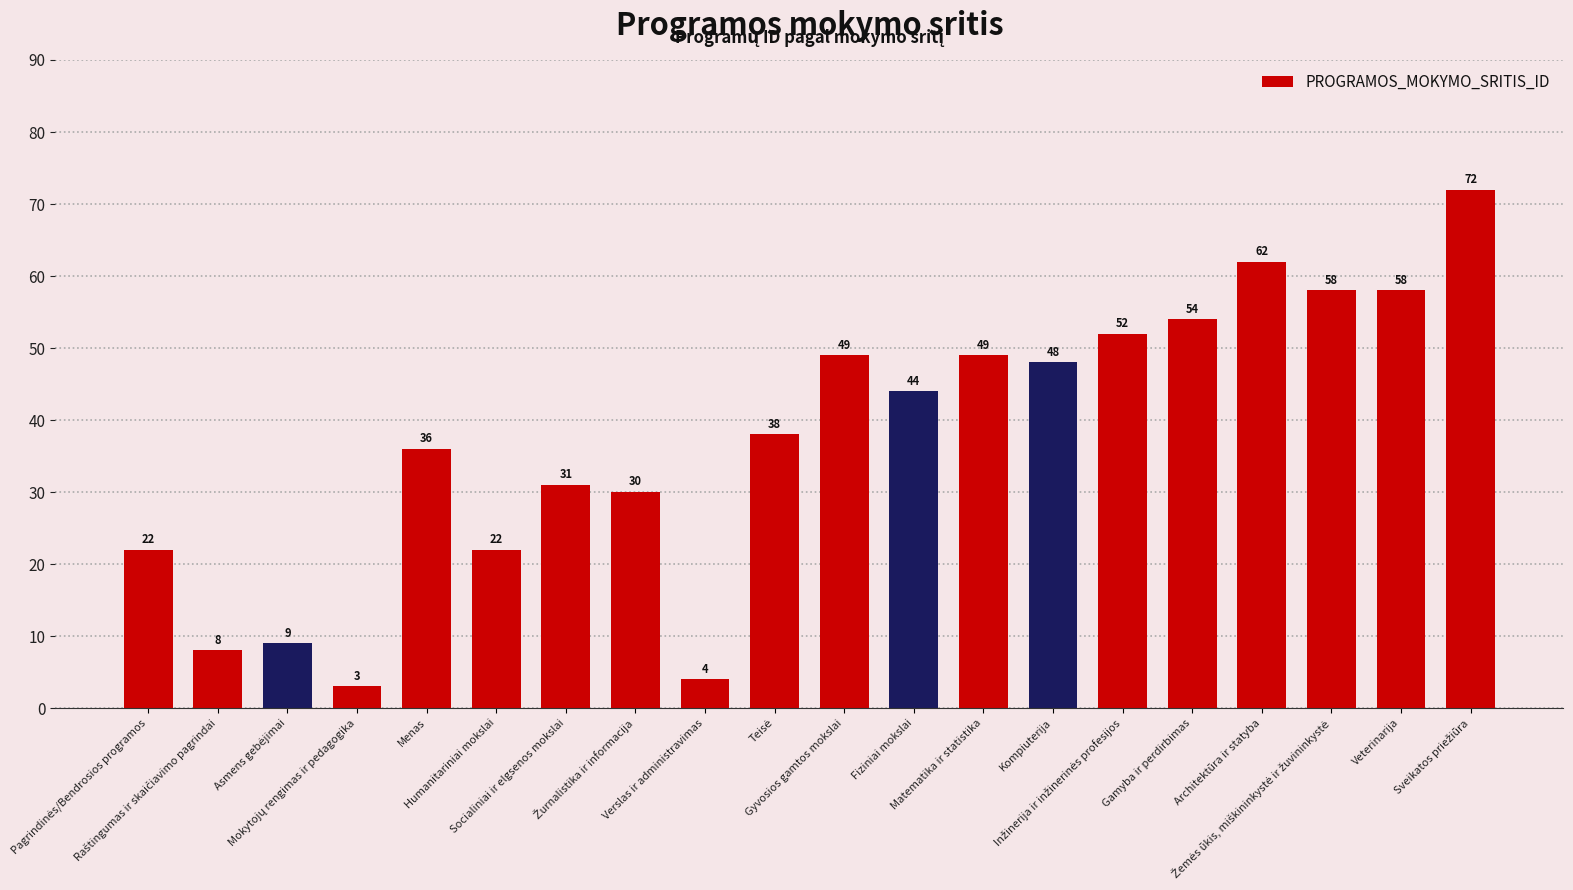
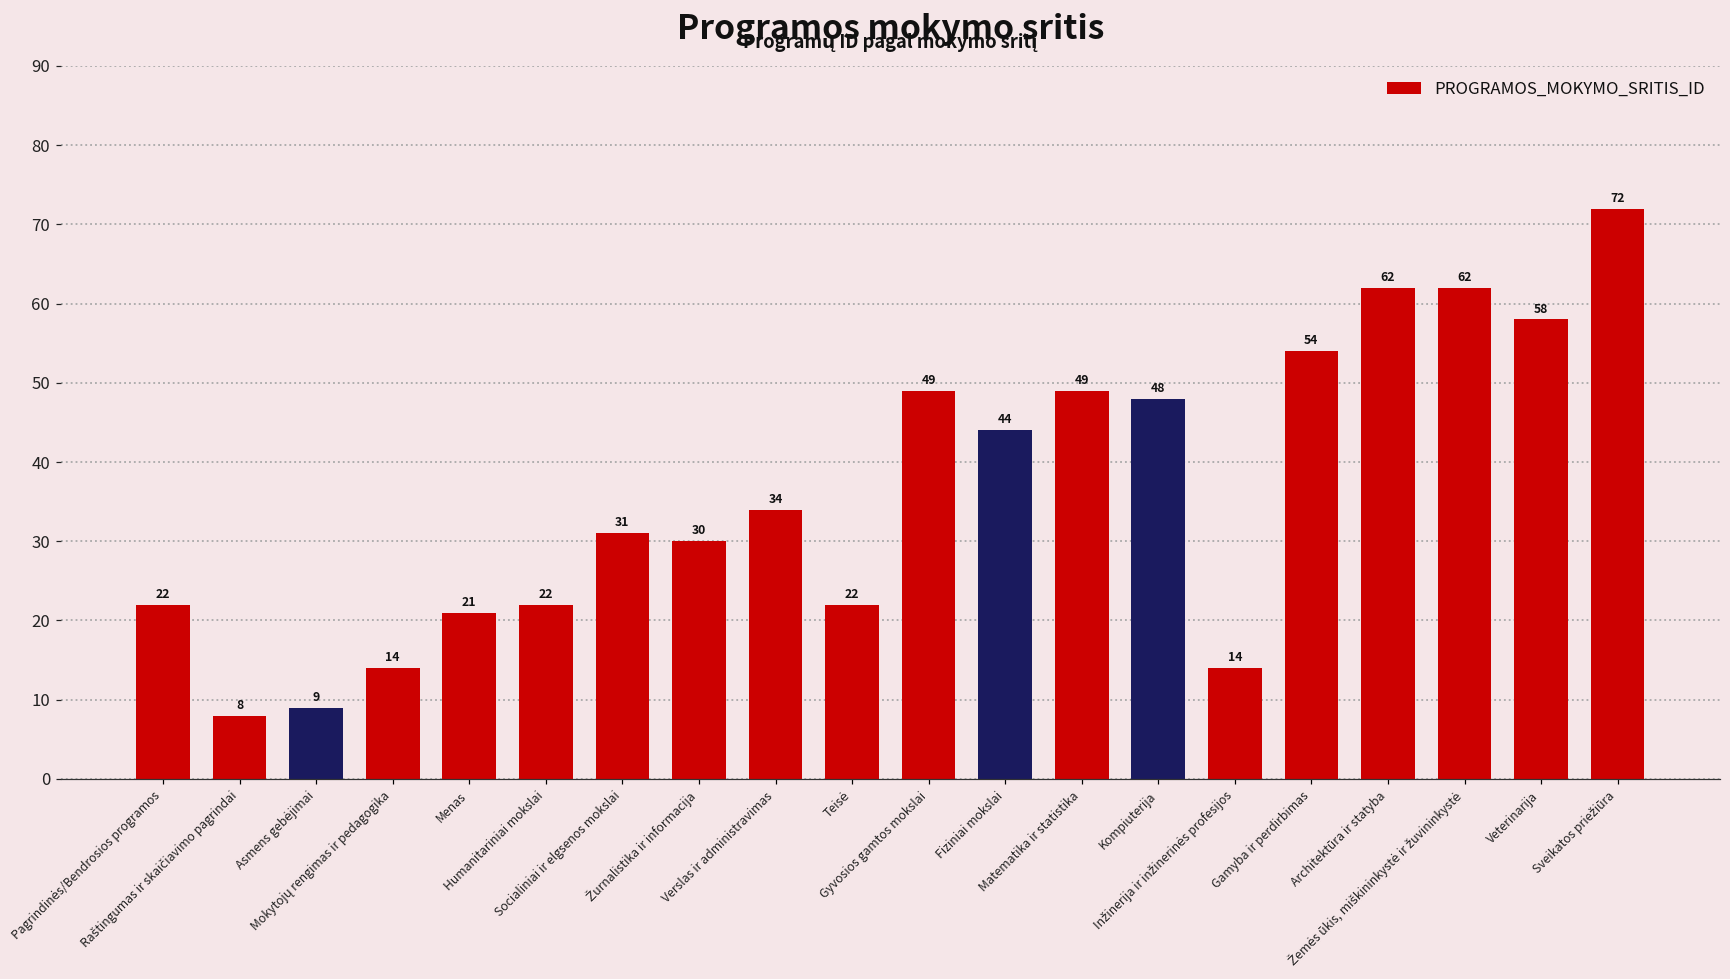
  {
    "Pagrindinės/Bendrosios programos": 22,
    "Raštingumas ir skaičiavimo pagrindai": 8,
    "Asmens gebėjimai": 9,
-   "Mokytojų rengimas ir pedagogika": 3,
-   "Menas": 36,
+   "Mokytojų rengimas ir pedagogika": 14,
+   "Menas": 21,
    "Humanitariniai mokslai": 22,
    "Socialiniai ir elgsenos mokslai": 31,
    "Žurnalistika ir informacija": 30,
-   "Verslas ir administravimas": 4,
-   "Teisė": 38,
+   "Verslas ir administravimas": 34,
+   "Teisė": 22,
    "Gyvosios gamtos mokslai": 49,
    "Fiziniai mokslai": 44,
    "Matematika ir statistika": 49,
    "Kompiuterija": 48,
-   "Inžinerija ir inžinerinės profesijos": 52,
+   "Inžinerija ir inžinerinės profesijos": 14,
    "Gamyba ir perdirbimas": 54,
    "Architektūra ir statyba": 62,
-   "Žemės ūkis, miškininkystė ir žuvininkystė": 58,
+   "Žemės ūkis, miškininkystė ir žuvininkystė": 62,
    "Veterinarija": 58,
    "Sveikatos priežiūra": 72
  }
